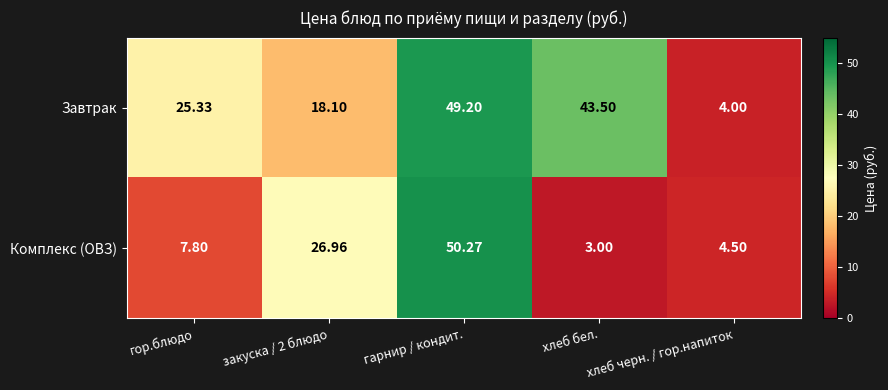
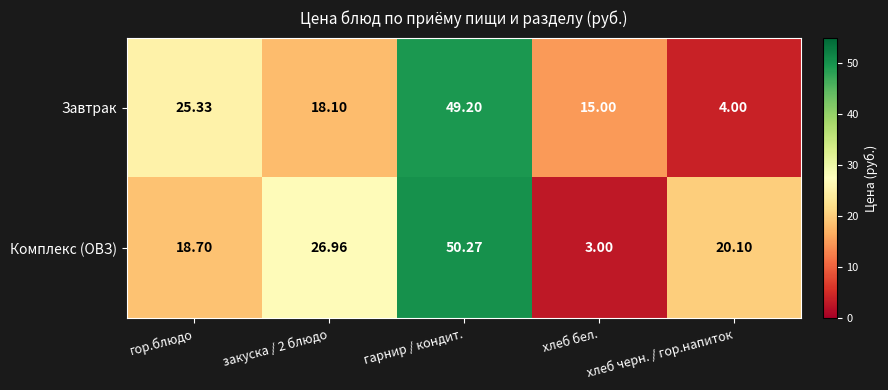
  {
    "Завтрак": {
      "гор.блюдо": 25.33,
      "закуска / 2 блюдо": 18.10,
      "гарнир / кондит.": 49.20,
-     "хлеб бел.": 43.50,
+     "хлеб бел.": 15.00,
      "хлеб черн. / гор.напиток": 4.00
    },
    "Комплекс (ОВЗ)": {
-     "гор.блюдо": 7.80,
+     "гор.блюдо": 18.70,
      "закуска / 2 блюдо": 26.96,
      "гарнир / кондит.": 50.27,
      "хлеб бел.": 3.00,
-     "хлеб черн. / гор.напиток": 4.50
+     "хлеб черн. / гор.напиток": 20.10
    }
  }
